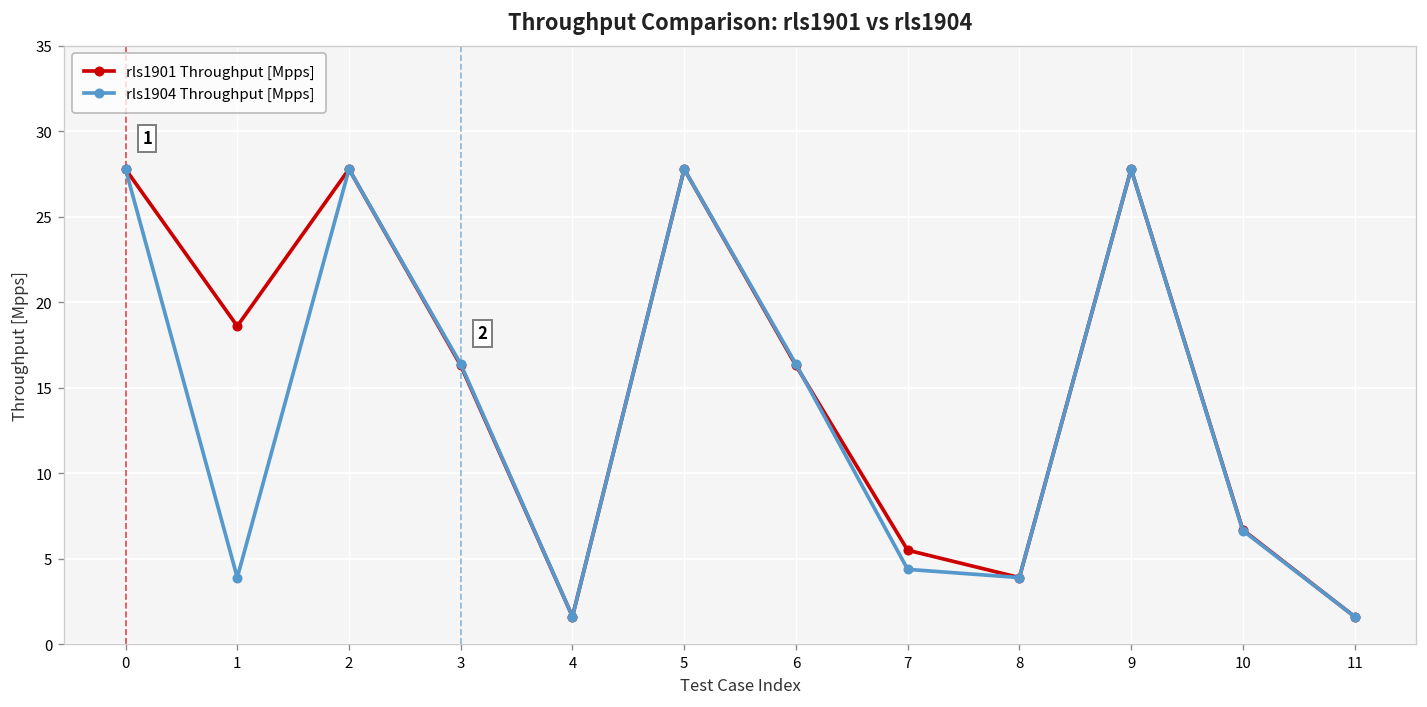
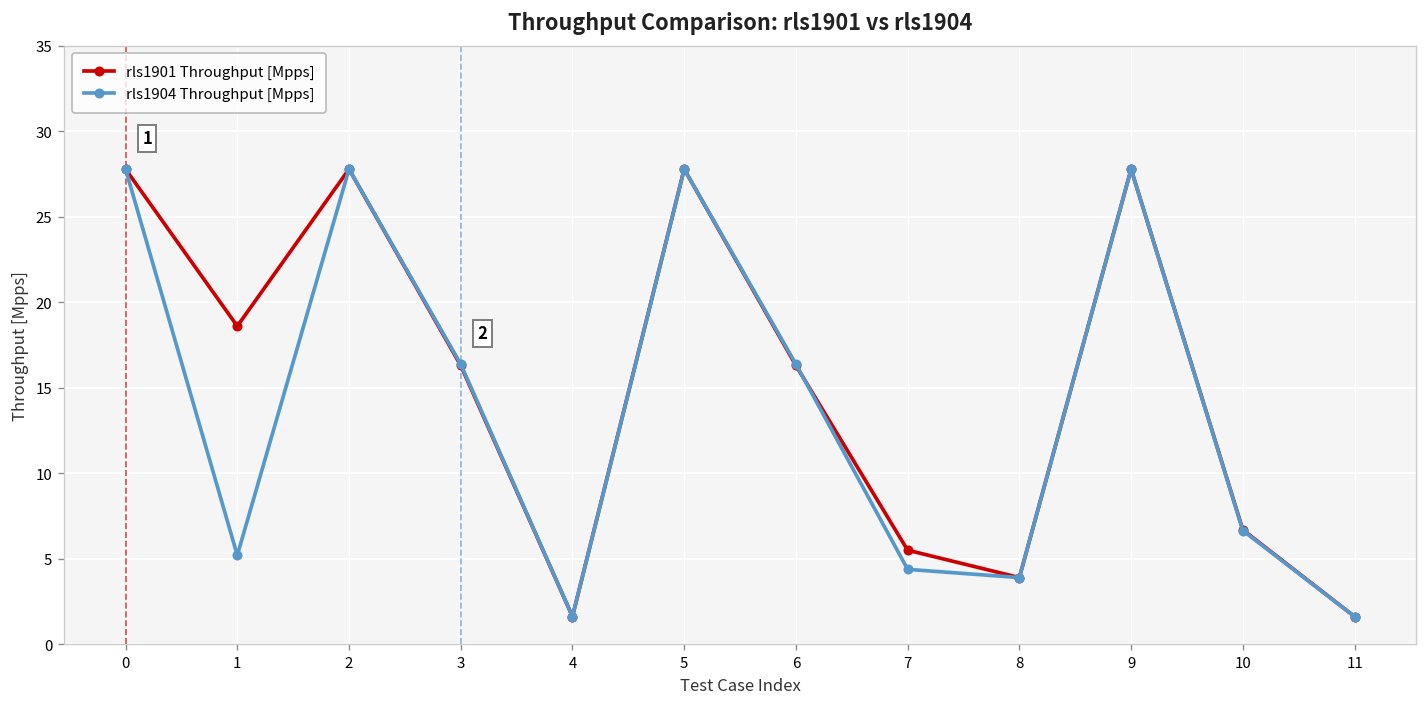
  {
    "rls1901 Throughput [Mpps]": {
      "1": 18.6,
      "7": 5.5
    },
    "rls1904 Throughput [Mpps]": {
-     "1": 3.9,
+     "1": 5.2,
      "7": 4.4
    }
  }
